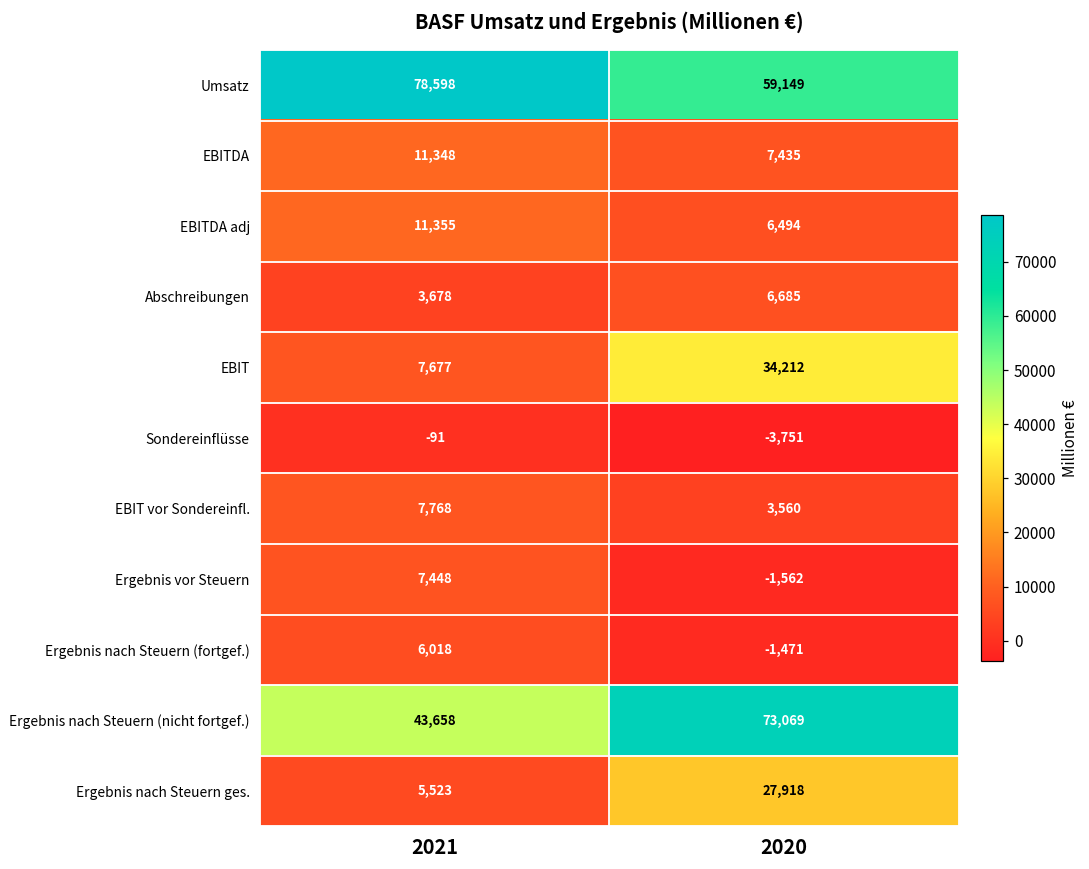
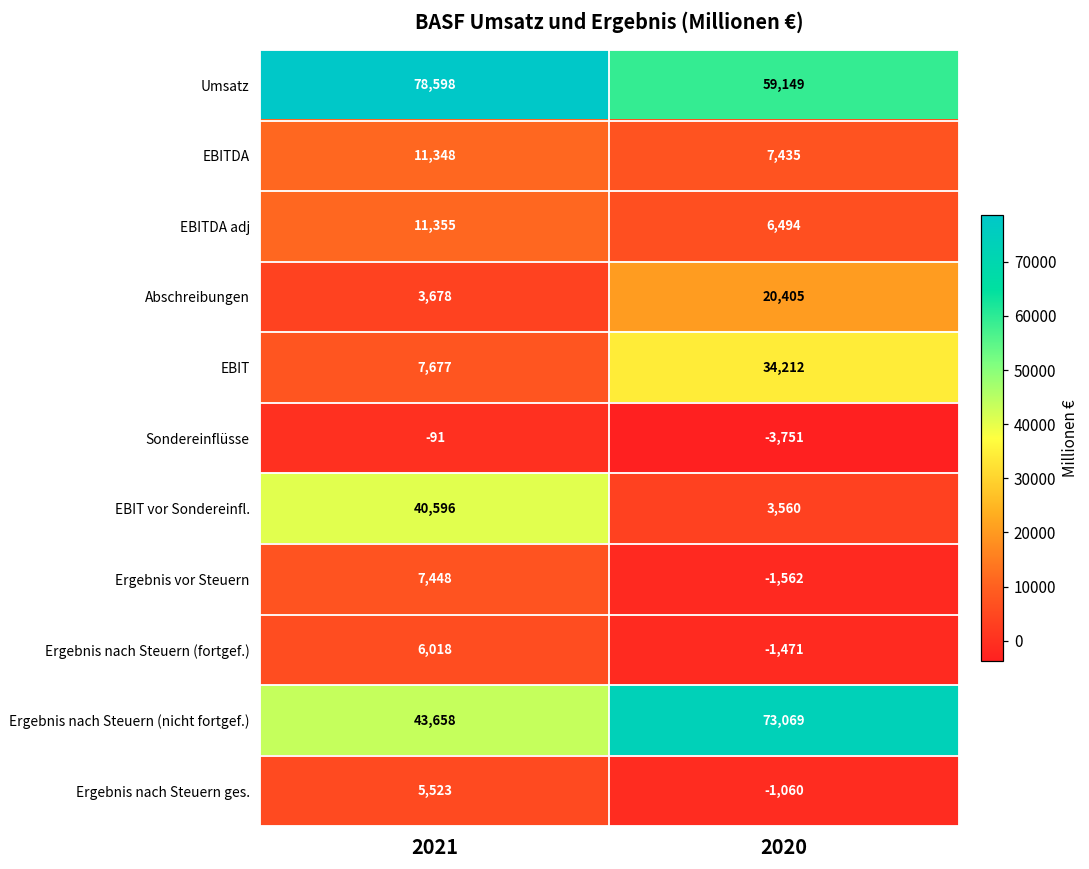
  {
    "Umsatz": {
      "2021": "78,598",
      "2020": "59,149"
    },
    "EBITDA": {
      "2021": "11,348",
      "2020": "7,435"
    },
    "EBITDA adj": {
      "2021": "11,355",
      "2020": "6,494"
    },
    "Abschreibungen": {
      "2021": "3,678",
-     "2020": "6,685"
+     "2020": "20,405"
    },
    "EBIT": {
      "2021": "7,677",
      "2020": "34,212"
    },
    "Sondereinflüsse": {
      "2021": "-91",
      "2020": "-3,751"
    },
    "EBIT vor Sondereinfl.": {
-     "2021": "7,768",
+     "2021": "40,596",
      "2020": "3,560"
    },
    "Ergebnis vor Steuern": {
      "2021": "7,448",
      "2020": "-1,562"
    },
    "Ergebnis nach Steuern (fortgef.)": {
      "2021": "6,018",
      "2020": "-1,471"
    },
    "Ergebnis nach Steuern (nicht fortgef.)": {
      "2021": "43,658",
      "2020": "73,069"
    },
    "Ergebnis nach Steuern ges.": {
      "2021": "5,523",
-     "2020": "27,918"
+     "2020": "-1,060"
    }
  }
